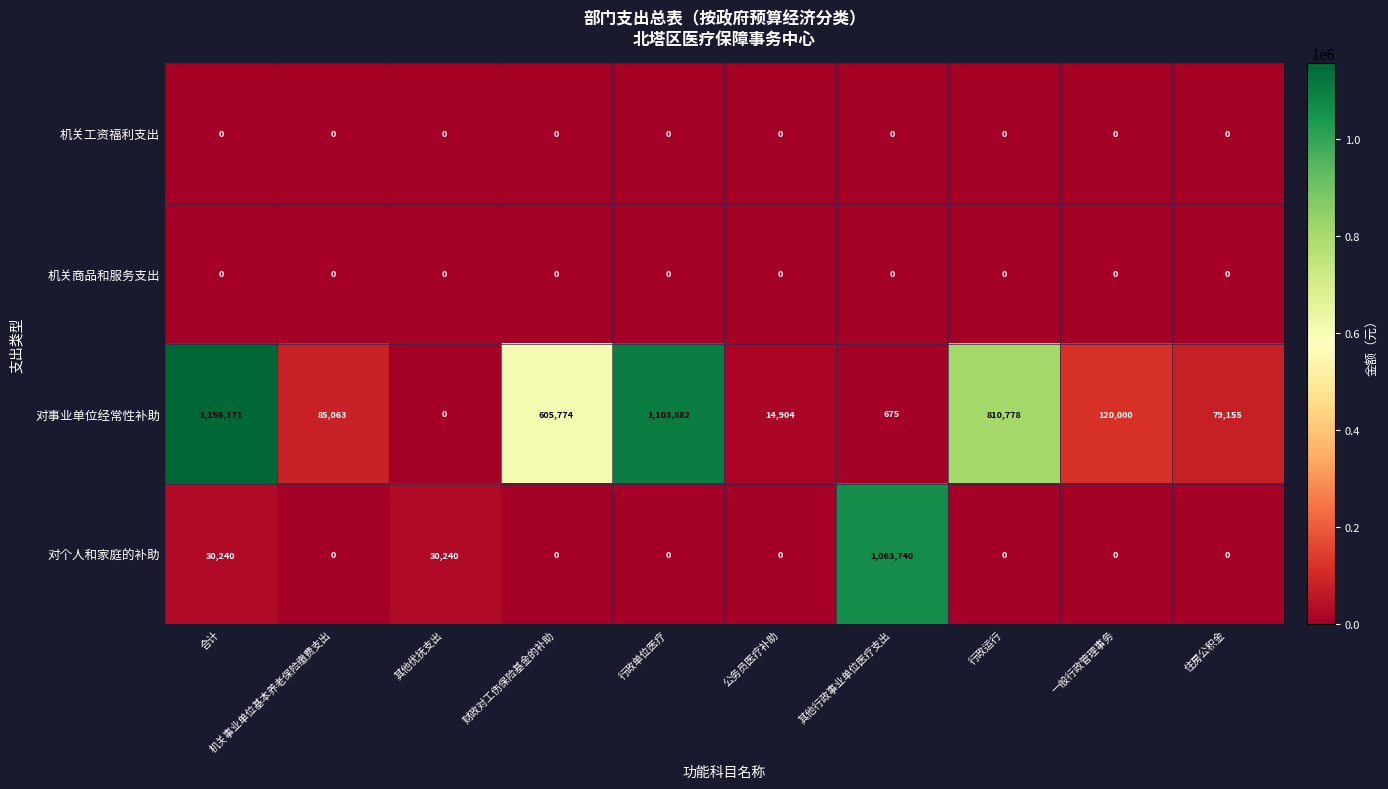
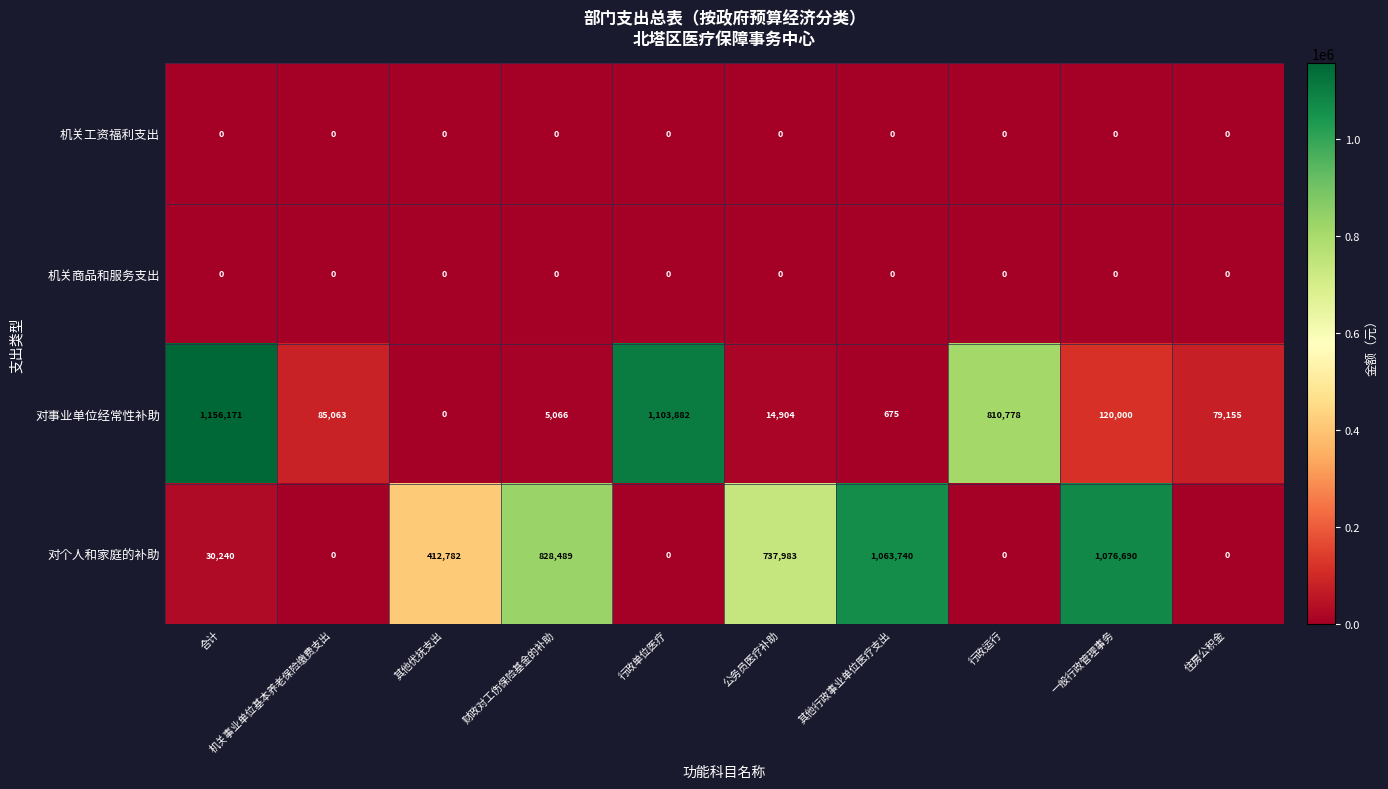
  {
    "机关工资福利支出": {
      "合计": "0",
      "机关事业单位基本养老保险缴费支出": "0",
      "其他优抚支出": "0",
      "财政对工伤保险基金的补助": "0",
      "行政单位医疗": "0",
      "公务员医疗补助": "0",
      "其他行政事业单位医疗支出": "0",
      "行政运行": "0",
      "一般行政管理事务": "0",
      "住房公积金": "0"
    },
    "机关商品和服务支出": {
      "合计": "0",
      "机关事业单位基本养老保险缴费支出": "0",
      "其他优抚支出": "0",
      "财政对工伤保险基金的补助": "0",
      "行政单位医疗": "0",
      "公务员医疗补助": "0",
      "其他行政事业单位医疗支出": "0",
      "行政运行": "0",
      "一般行政管理事务": "0",
      "住房公积金": "0"
    },
    "对事业单位经常性补助": {
      "合计": "1,156,171",
      "机关事业单位基本养老保险缴费支出": "85,063",
      "其他优抚支出": "0",
-     "财政对工伤保险基金的补助": "605,774",
+     "财政对工伤保险基金的补助": "5,066",
      "行政单位医疗": "1,103,882",
      "公务员医疗补助": "14,904",
      "其他行政事业单位医疗支出": "675",
      "行政运行": "810,778",
      "一般行政管理事务": "120,000",
      "住房公积金": "79,155"
    },
    "对个人和家庭的补助": {
      "合计": "30,240",
      "机关事业单位基本养老保险缴费支出": "0",
-     "其他优抚支出": "30,240",
-     "财政对工伤保险基金的补助": "0",
+     "其他优抚支出": "412,782",
+     "财政对工伤保险基金的补助": "828,489",
      "行政单位医疗": "0",
-     "公务员医疗补助": "0",
+     "公务员医疗补助": "737,983",
      "其他行政事业单位医疗支出": "1,063,740",
      "行政运行": "0",
-     "一般行政管理事务": "0",
+     "一般行政管理事务": "1,076,690",
      "住房公积金": "0"
    }
  }
